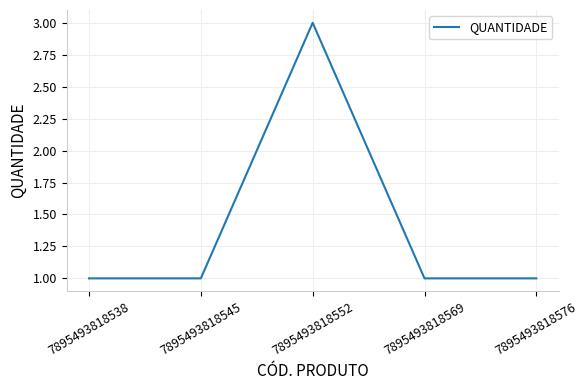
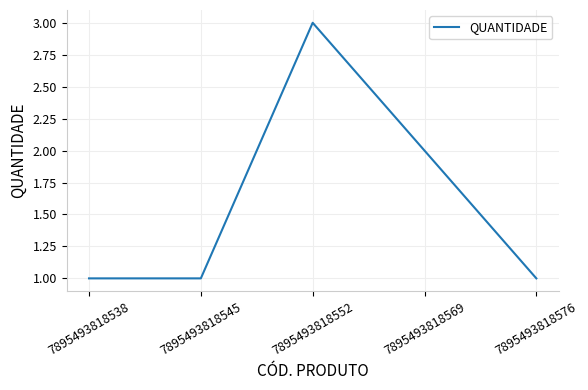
  {
    "7895493818538": 1,
    "7895493818545": 1,
    "7895493818552": 3,
-   "7895493818569": 1,
+   "7895493818569": 2,
    "7895493818576": 1
  }
